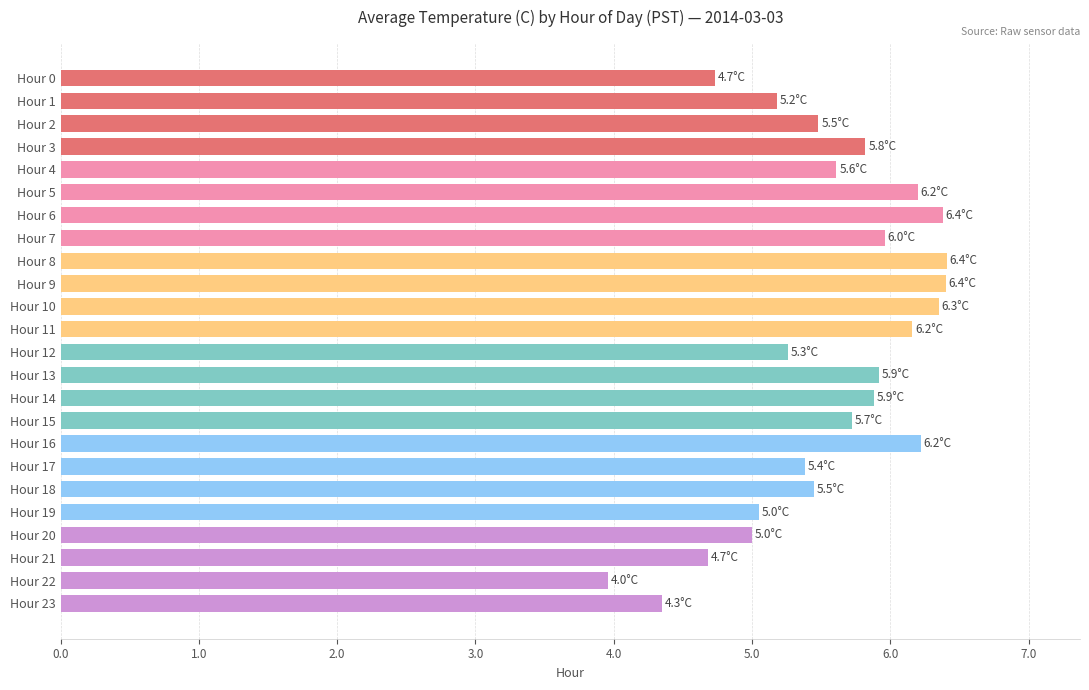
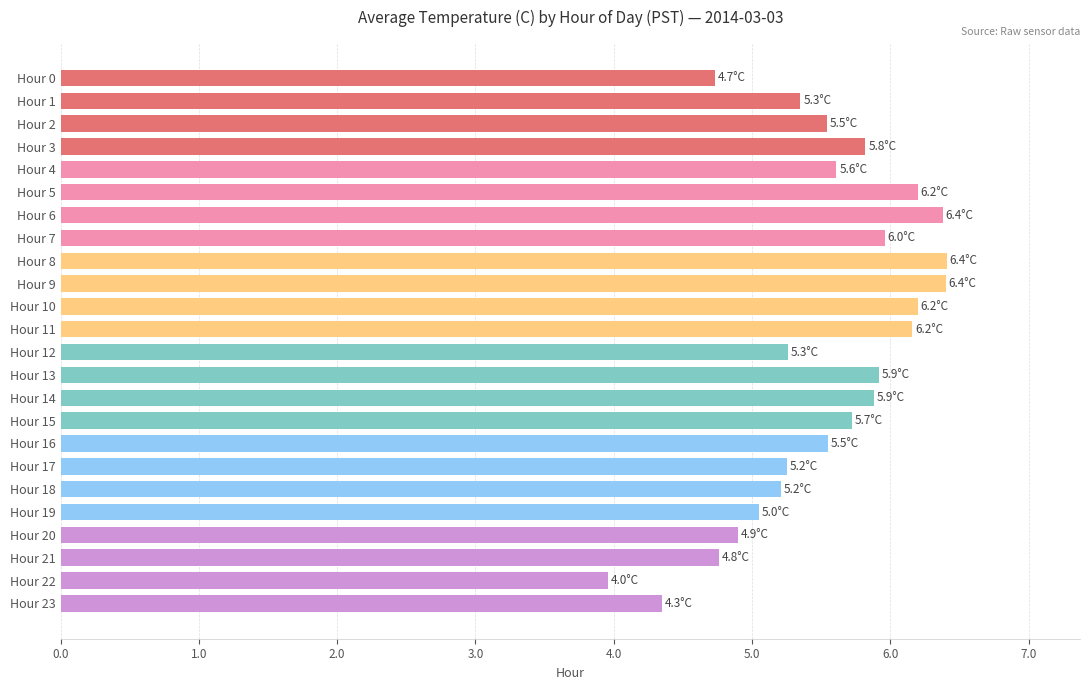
  {
    "Hour 0": "4.7°C",
-   "Hour 1": "5.2°C",
-   "Hour 2": "5.48",
+   "Hour 1": "5.3°C",
+   "Hour 2": "5.54",
    "Hour 3": "5.8°C",
    "Hour 4": "5.6°C",
    "Hour 5": "6.2°C",
    "Hour 6": "6.4°C",
    "Hour 7": "6.0°C",
    "Hour 8": "6.4°C",
    "Hour 9": "6.4°C",
-   "Hour 10": "6.3°C",
+   "Hour 10": "6.2°C",
    "Hour 11": "6.2°C",
    "Hour 12": "5.3°C",
    "Hour 13": "5.9°C",
    "Hour 14": "5.9°C",
    "Hour 15": "5.7°C",
-   "Hour 16": "6.2°C",
-   "Hour 17": "5.4°C",
-   "Hour 18": "5.5°C",
+   "Hour 16": "5.5°C",
+   "Hour 17": "5.2°C",
+   "Hour 18": "5.2°C",
    "Hour 19": "5.0°C",
-   "Hour 20": "5.0°C",
-   "Hour 21": "4.7°C",
+   "Hour 20": "4.9°C",
+   "Hour 21": "4.8°C",
    "Hour 22": "4.0°C",
    "Hour 23": "4.3°C"
  }
